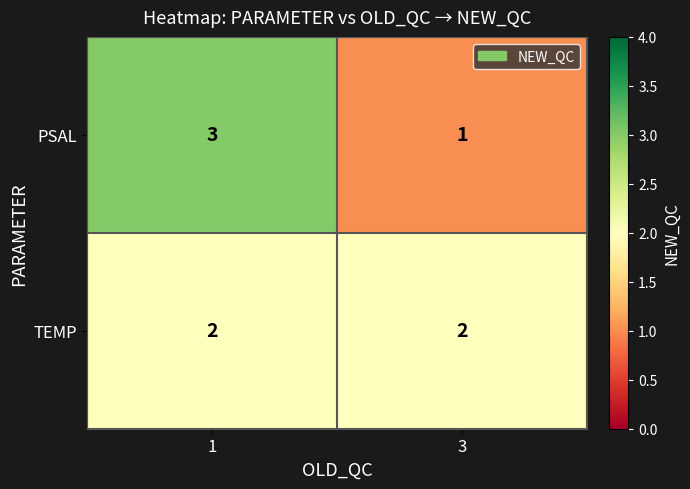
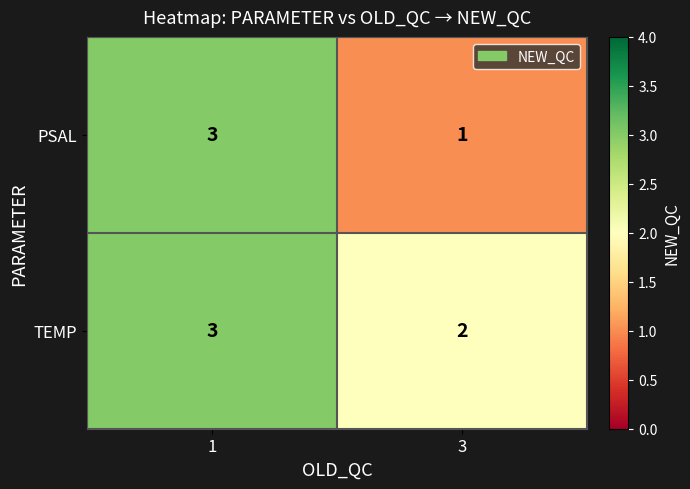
  {
    "PSAL": {
      "1": 3,
      "3": 1
    },
    "TEMP": {
-     "1": 2,
+     "1": 3,
      "3": 2
    }
  }
